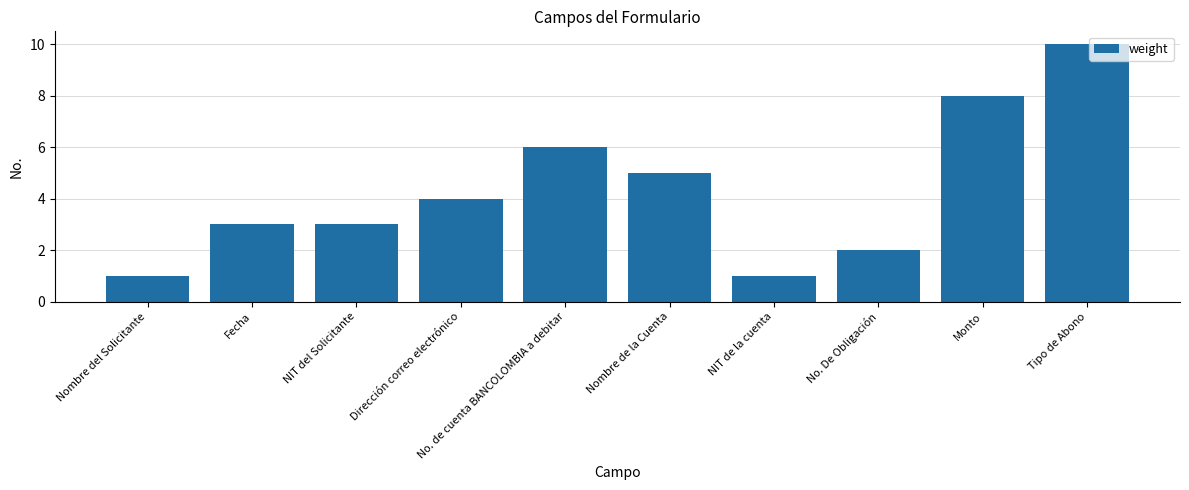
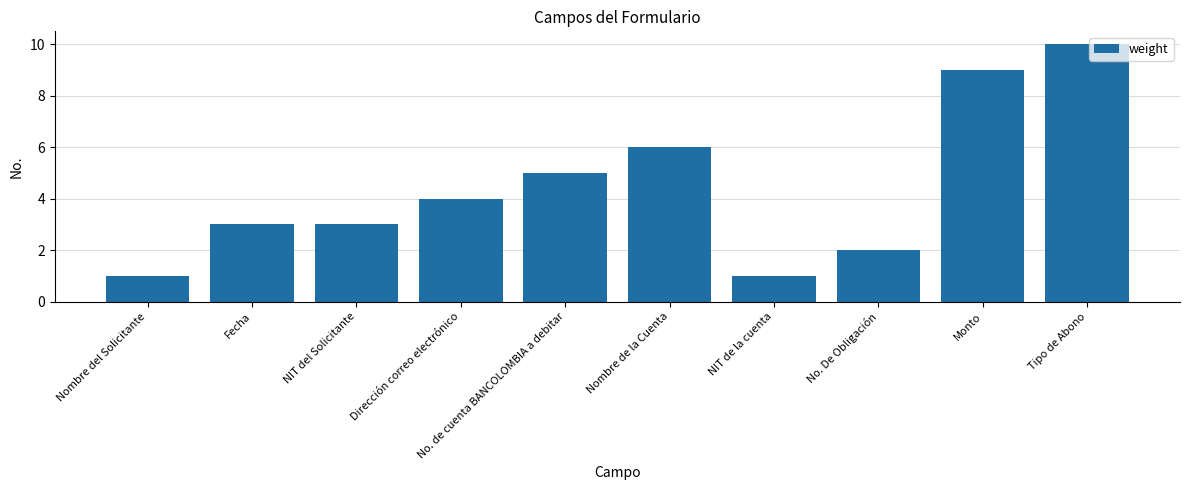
  {
    "Nombre del Solicitante": 1,
    "Fecha": 3,
    "NIT del Solicitante": 3,
    "Dirección correo electrónico": 4,
-   "No. de cuenta BANCOLOMBIA a debitar": 6,
-   "Nombre de la Cuenta": 5,
+   "No. de cuenta BANCOLOMBIA a debitar": 5,
+   "Nombre de la Cuenta": 6,
    "NIT de la cuenta": 1,
    "No. De Obligación": 2,
-   "Monto": 8,
+   "Monto": 9,
    "Tipo de Abono": 10
  }
